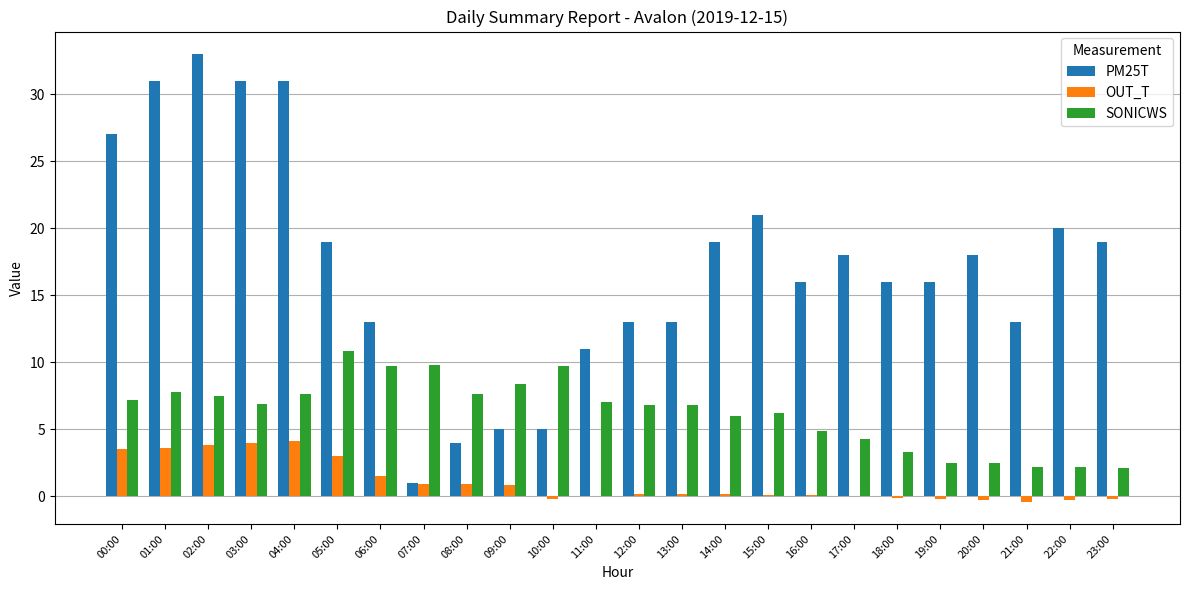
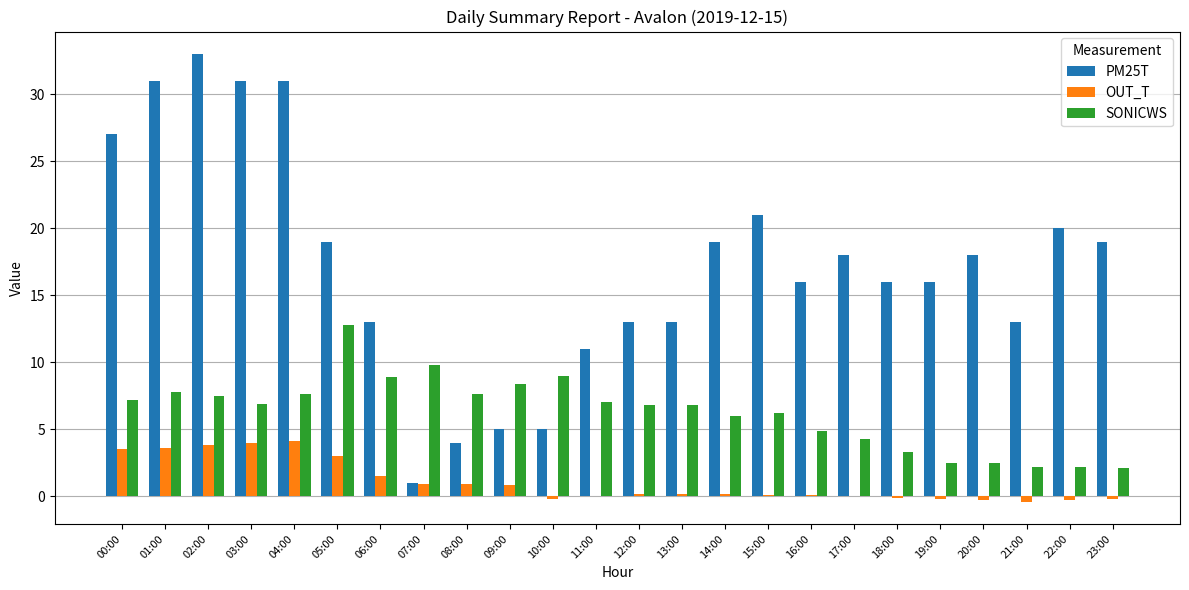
  {
    "PM25T": {
      "00:00": 27.0,
      "01:00": 31.0,
      "02:00": 33.0,
      "03:00": 31.0,
      "04:00": 31.0,
      "05:00": 19.0,
      "06:00": 13.0,
      "07:00": 1.0,
      "08:00": 4.0,
      "09:00": 5.0,
      "10:00": 5.0,
      "11:00": 11.0,
      "12:00": 13.0,
      "13:00": 13.0,
      "14:00": 19.0,
      "15:00": 21.0,
      "16:00": 16.0,
      "17:00": 18.0,
      "18:00": 16.0,
      "19:00": 16.0,
      "20:00": 18.0,
      "21:00": 13.0,
      "22:00": 20.0,
      "23:00": 19.0
    },
    "OUT_T": {
      "00:00": 3.5,
      "01:00": 3.6,
      "02:00": 3.8,
      "03:00": 4.0,
      "04:00": 4.1,
      "05:00": 3.0,
      "06:00": 1.5,
      "07:00": 0.9,
      "08:00": 0.9,
      "09:00": 0.8,
      "10:00": -0.2,
      "11:00": 0.0,
      "12:00": 0.2,
      "13:00": 0.2,
      "14:00": 0.2,
      "17:00": 0.0,
      "19:00": -0.2,
      "20:00": -0.3,
      "21:00": -0.4,
      "22:00": -0.3,
      "23:00": -0.2
    },
    "SONICWS": {
      "00:00": 7.2,
      "01:00": 7.8,
      "02:00": 7.5,
      "03:00": 6.9,
      "04:00": 7.6,
-     "05:00": 10.8,
-     "06:00": 9.7,
+     "05:00": 12.8,
+     "06:00": 8.9,
      "07:00": 9.8,
      "08:00": 7.6,
      "09:00": 8.4,
-     "10:00": 9.7,
+     "10:00": 9.0,
      "11:00": 7.0,
      "12:00": 6.8,
      "13:00": 6.8,
      "14:00": 6.0,
      "15:00": 6.2,
      "16:00": 4.9,
      "17:00": 4.3,
      "18:00": 3.3,
      "19:00": 2.5,
      "20:00": 2.5,
      "21:00": 2.2,
      "22:00": 2.2,
      "23:00": 2.1
    }
  }
